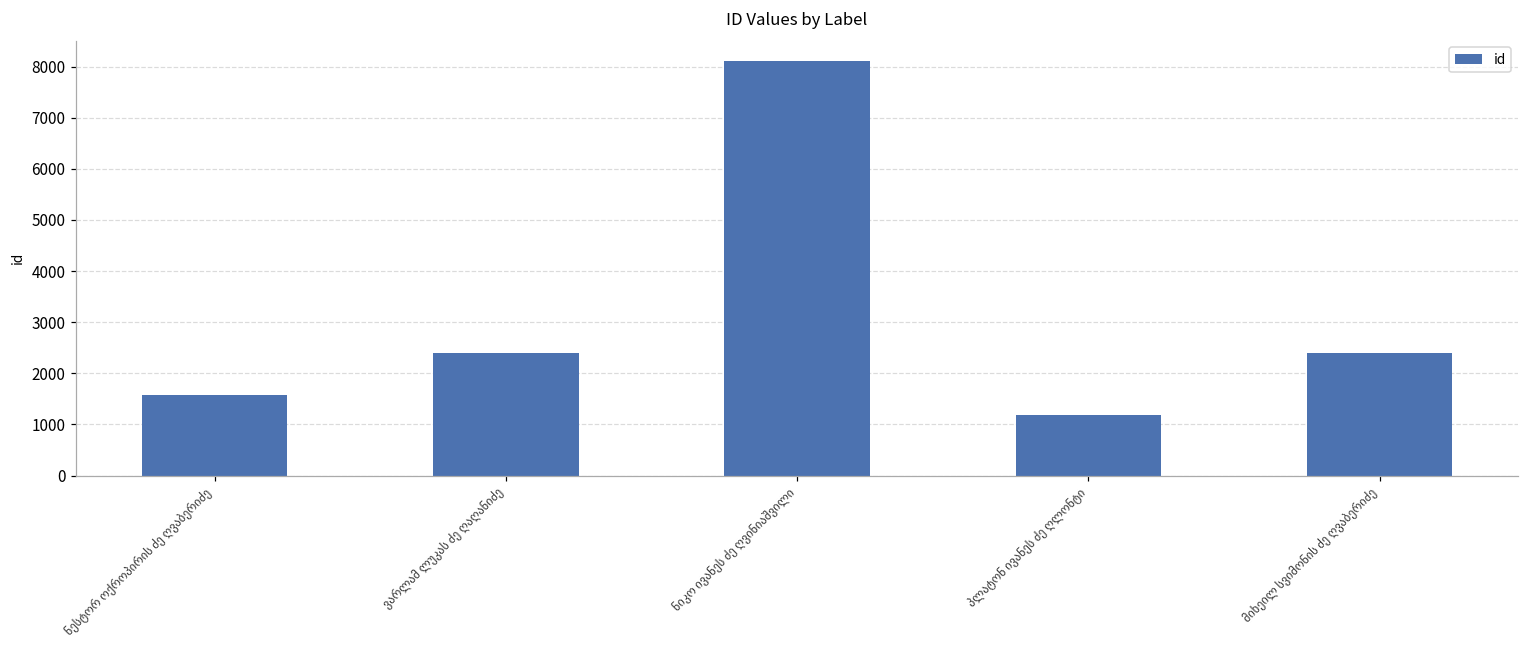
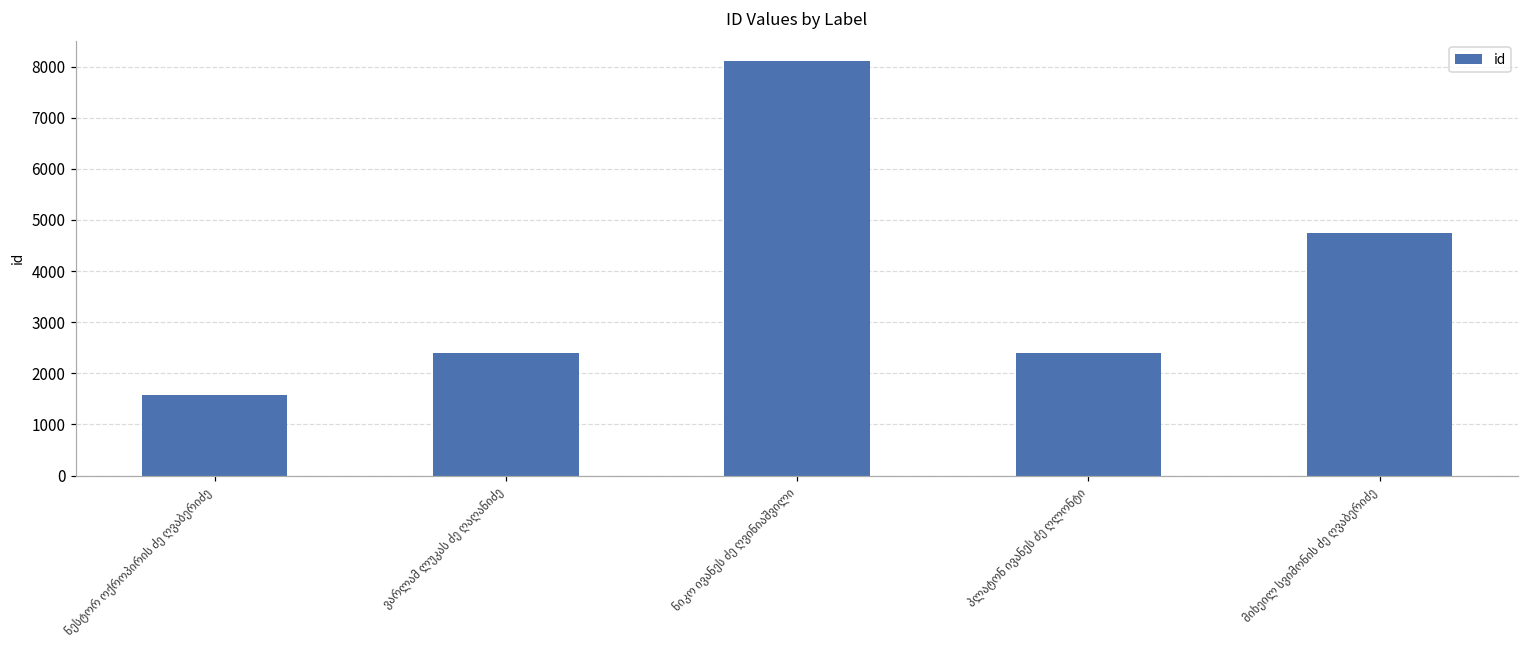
  {
    "ნესტორ ოქროპირის ძე ღვაბერიძე": 1600,
    "ვარლამ ლუკას ძე ღაღანიძე": 2400,
    "ნიკო ივანეს ძე ღვინიაშვილი": 8100,
-   "პლატონ ივანეს ძე ღლონტი": 1200,
-   "მიხეილ სვიმონის ძე ღვაბერიძე": 2400
+   "პლატონ ივანეს ძე ღლონტი": 2400,
+   "მიხეილ სვიმონის ძე ღვაბერიძე": 4700
  }
